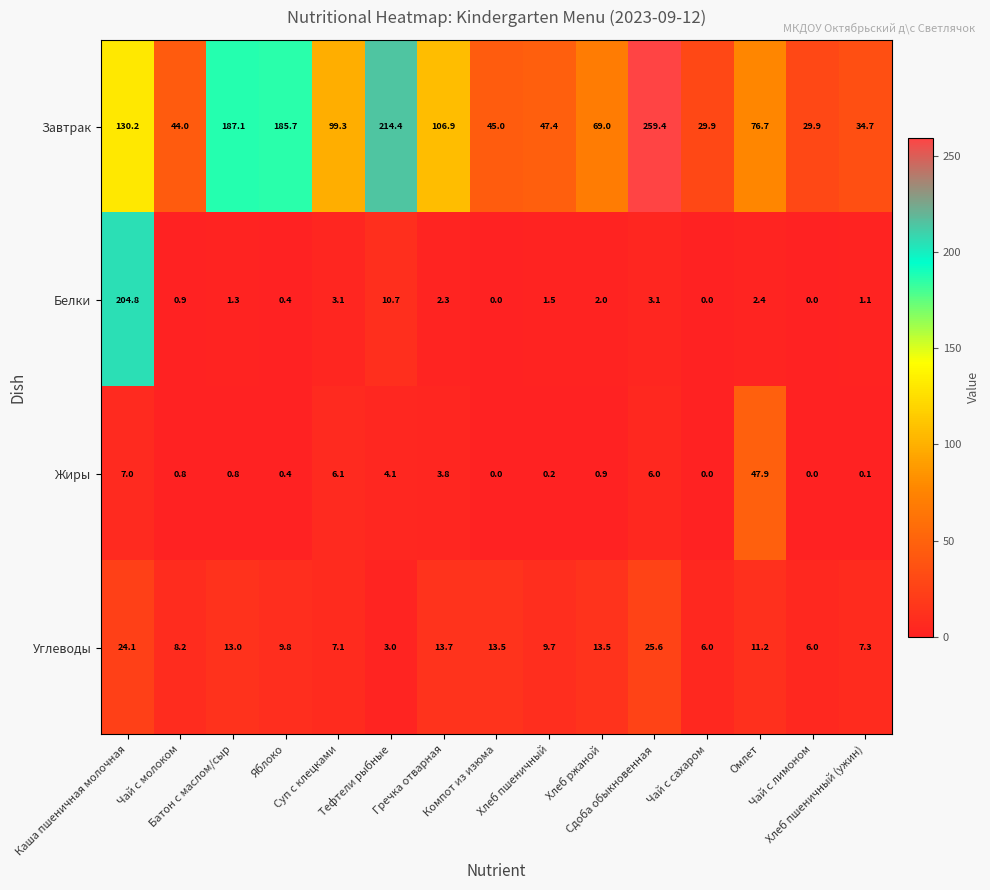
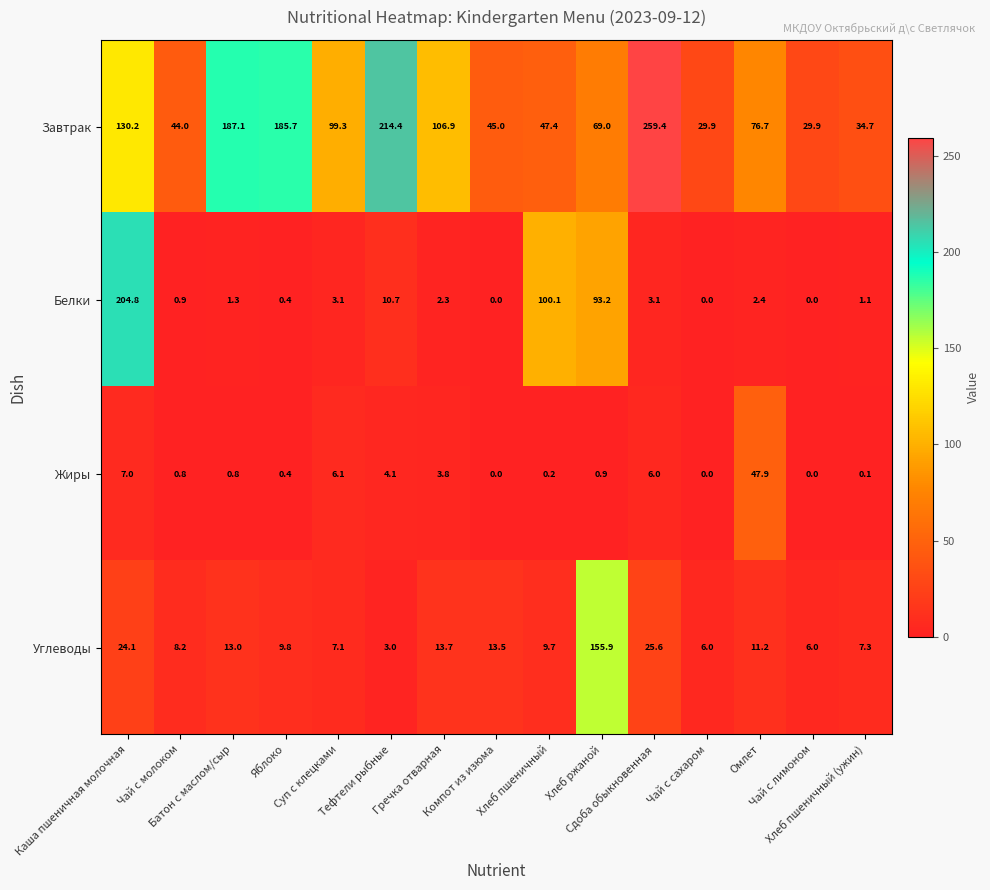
  {
    "Завтрак": {
      "Каша пшеничная молочная": 130.2,
      "Чай с молоком": 44.0,
      "Батон с маслом/сыр": 187.1,
      "Яблоко": 185.7,
      "Суп с клецками": 99.3,
      "Тефтели рыбные": 214.4,
      "Гречка отварная": 106.9,
      "Компот из изюма": 45.0,
      "Хлеб пшеничный": 47.4,
      "Хлеб ржаной": 69.0,
      "Сдоба обыкновенная": 259.4,
      "Чай с сахаром": 29.9,
      "Омлет": 76.7,
      "Чай с лимоном": 29.9,
      "Хлеб пшеничный (ужин)": 34.7
    },
    "Белки": {
      "Каша пшеничная молочная": 204.8,
      "Чай с молоком": 0.9,
      "Батон с маслом/сыр": 1.3,
      "Яблоко": 0.4,
      "Суп с клецками": 3.1,
      "Тефтели рыбные": 10.7,
      "Гречка отварная": 2.3,
      "Компот из изюма": 0.0,
-     "Хлеб пшеничный": 1.5,
-     "Хлеб ржаной": 2.0,
+     "Хлеб пшеничный": 100.1,
+     "Хлеб ржаной": 93.2,
      "Сдоба обыкновенная": 3.1,
      "Чай с сахаром": 0.0,
      "Омлет": 2.4,
      "Чай с лимоном": 0.0,
      "Хлеб пшеничный (ужин)": 1.1
    },
    "Жиры": {
      "Каша пшеничная молочная": 7.0,
      "Чай с молоком": 0.8,
      "Батон с маслом/сыр": 0.8,
      "Яблоко": 0.4,
      "Суп с клецками": 6.1,
      "Тефтели рыбные": 4.1,
      "Гречка отварная": 3.8,
      "Компот из изюма": 0.0,
      "Хлеб пшеничный": 0.2,
      "Хлеб ржаной": 0.9,
      "Сдоба обыкновенная": 6.0,
      "Чай с сахаром": 0.0,
      "Омлет": 47.9,
      "Чай с лимоном": 0.0,
      "Хлеб пшеничный (ужин)": 0.1
    },
    "Углеводы": {
      "Каша пшеничная молочная": 24.1,
      "Чай с молоком": 8.2,
      "Батон с маслом/сыр": 13.0,
      "Яблоко": 9.8,
      "Суп с клецками": 7.1,
      "Тефтели рыбные": 3.0,
      "Гречка отварная": 13.7,
      "Компот из изюма": 13.5,
      "Хлеб пшеничный": 9.7,
-     "Хлеб ржаной": 13.5,
+     "Хлеб ржаной": 155.9,
      "Сдоба обыкновенная": 25.6,
      "Чай с сахаром": 6.0,
      "Омлет": 11.2,
      "Чай с лимоном": 6.0,
      "Хлеб пшеничный (ужин)": 7.3
    }
  }
